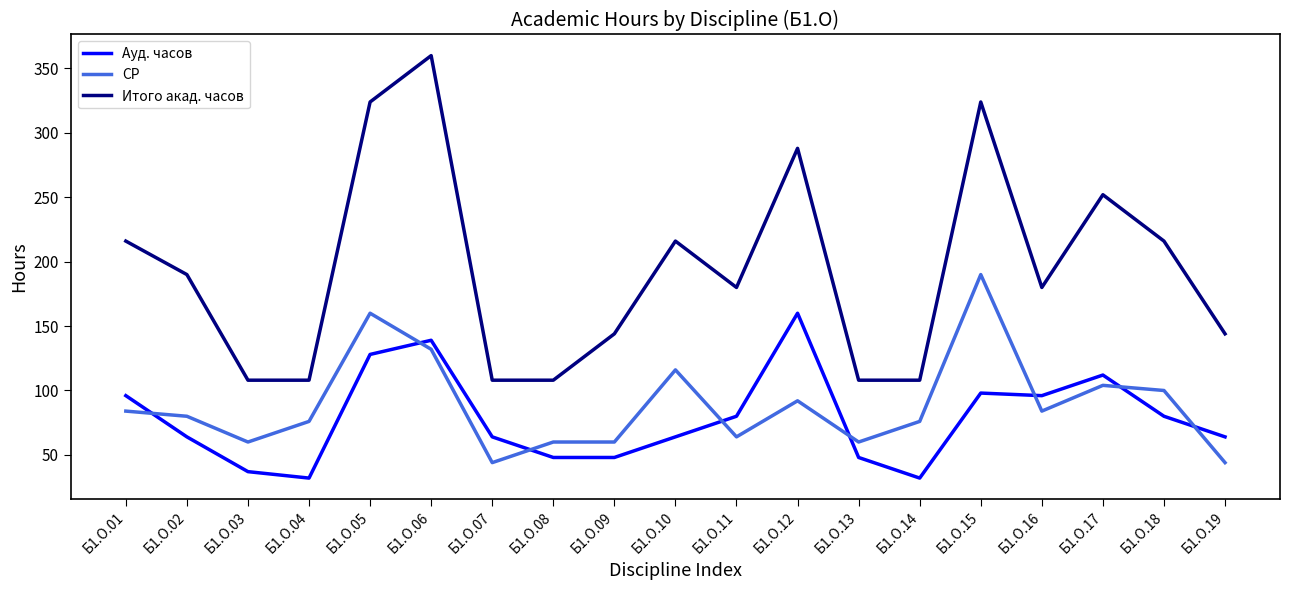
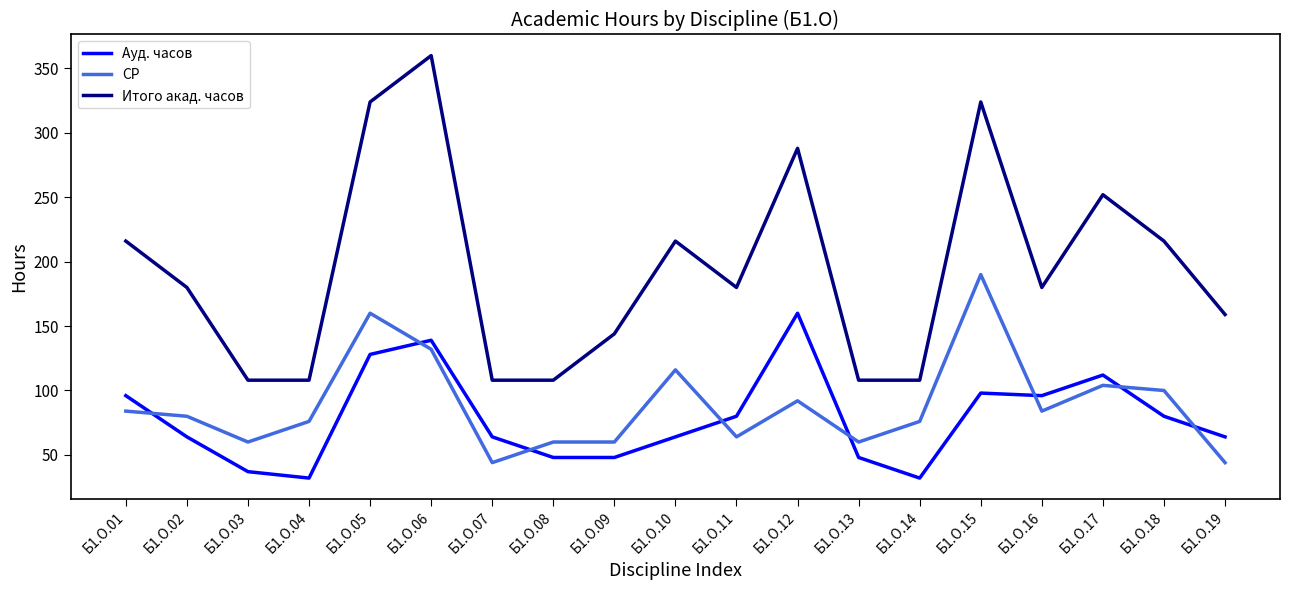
  {
    "Ауд. часов": {
      "Б1.О.01": 96,
      "Б1.О.02": 64,
      "Б1.О.03": 37,
      "Б1.О.04": 32,
      "Б1.О.05": 128,
      "Б1.О.06": 139,
      "Б1.О.07": 64,
      "Б1.О.08": 48,
      "Б1.О.09": 48,
      "Б1.О.10": 64,
      "Б1.О.11": 80,
      "Б1.О.12": 160,
      "Б1.О.13": 48,
      "Б1.О.14": 32,
      "Б1.О.15": 98,
      "Б1.О.16": 96,
      "Б1.О.17": 112,
      "Б1.О.18": 80,
      "Б1.О.19": 64
    },
    "СР": {
      "Б1.О.01": 84,
      "Б1.О.02": 80,
      "Б1.О.03": 60,
      "Б1.О.04": 76,
      "Б1.О.05": 160,
      "Б1.О.06": 132,
      "Б1.О.07": 44,
      "Б1.О.08": 60,
      "Б1.О.09": 60,
      "Б1.О.10": 116,
      "Б1.О.11": 64,
      "Б1.О.12": 92,
      "Б1.О.13": 60,
      "Б1.О.14": 76,
      "Б1.О.15": 190,
      "Б1.О.16": 84,
      "Б1.О.17": 104,
      "Б1.О.18": 100,
      "Б1.О.19": 44
    },
    "Итого акад. часов": {
      "Б1.О.01": 216,
-     "Б1.О.02": 190,
+     "Б1.О.02": 180,
      "Б1.О.03": 108,
      "Б1.О.04": 108,
      "Б1.О.05": 324,
      "Б1.О.06": 360,
      "Б1.О.07": 108,
      "Б1.О.08": 108,
      "Б1.О.09": 144,
      "Б1.О.10": 216,
      "Б1.О.11": 180,
      "Б1.О.12": 288,
      "Б1.О.13": 108,
      "Б1.О.14": 108,
      "Б1.О.15": 324,
      "Б1.О.16": 180,
      "Б1.О.17": 252,
      "Б1.О.18": 216,
-     "Б1.О.19": 144
+     "Б1.О.19": 159
    }
  }
